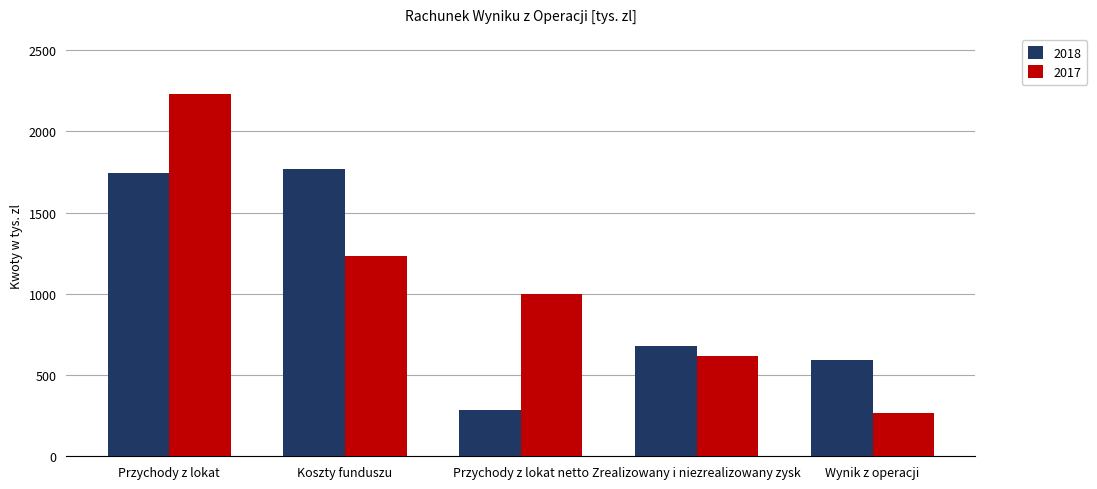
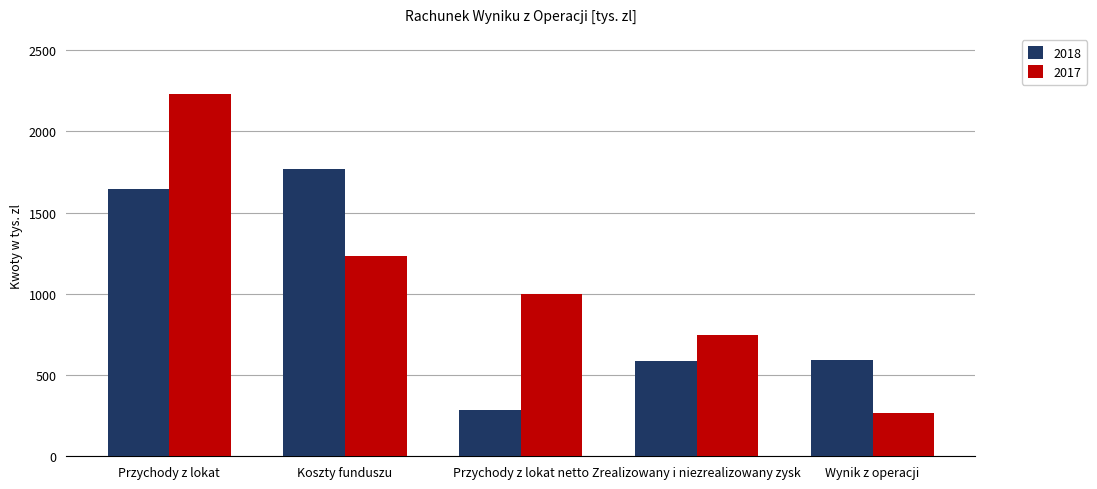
  {
    "2018": {
-     "Przychody z lokat": 1750,
+     "Przychody z lokat": 1640,
      "Koszty funduszu": 1770,
      "Przychody z lokat netto": 290,
-     "Zrealizowany i niezrealizowany zysk": 680,
+     "Zrealizowany i niezrealizowany zysk": 590,
      "Wynik z operacji": 590
    },
    "2017": {
      "Przychody z lokat": 2230,
      "Koszty funduszu": 1230,
      "Przychody z lokat netto": 1000,
-     "Zrealizowany i niezrealizowany zysk": 620,
+     "Zrealizowany i niezrealizowany zysk": 750,
      "Wynik z operacji": 270
    }
  }
